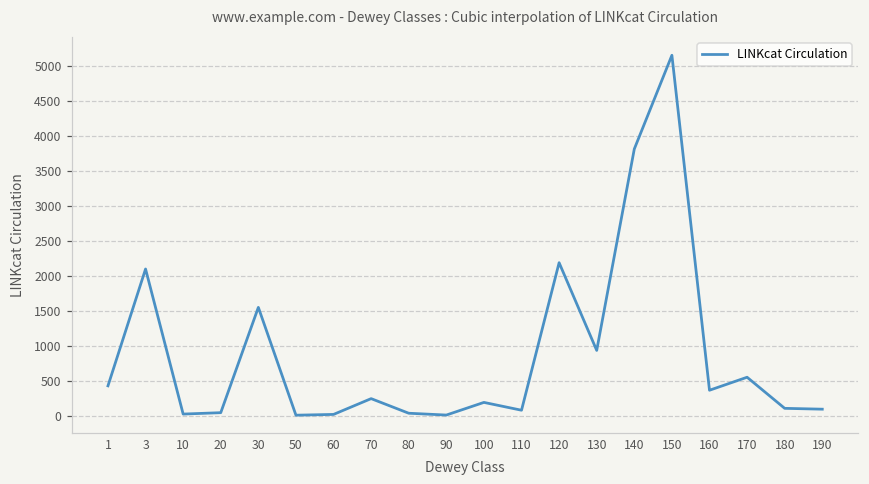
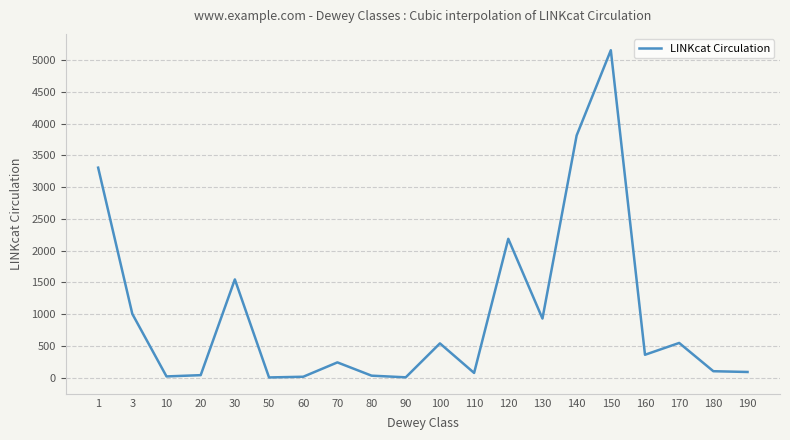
  {
-   "1": 400,
-   "3": 2100,
+   "1": 3300,
+   "3": 1000,
    "10": 0,
    "20": 0,
    "30": 1500,
    "50": 0,
    "60": 0,
    "70": 200,
    "80": 0,
    "90": 0,
-   "100": 200,
+   "100": 500,
    "110": 100,
    "120": 2200,
    "130": 900,
    "140": 3800,
    "150": 5200,
    "160": 400,
    "170": 500,
    "180": 100,
    "190": 100
  }
